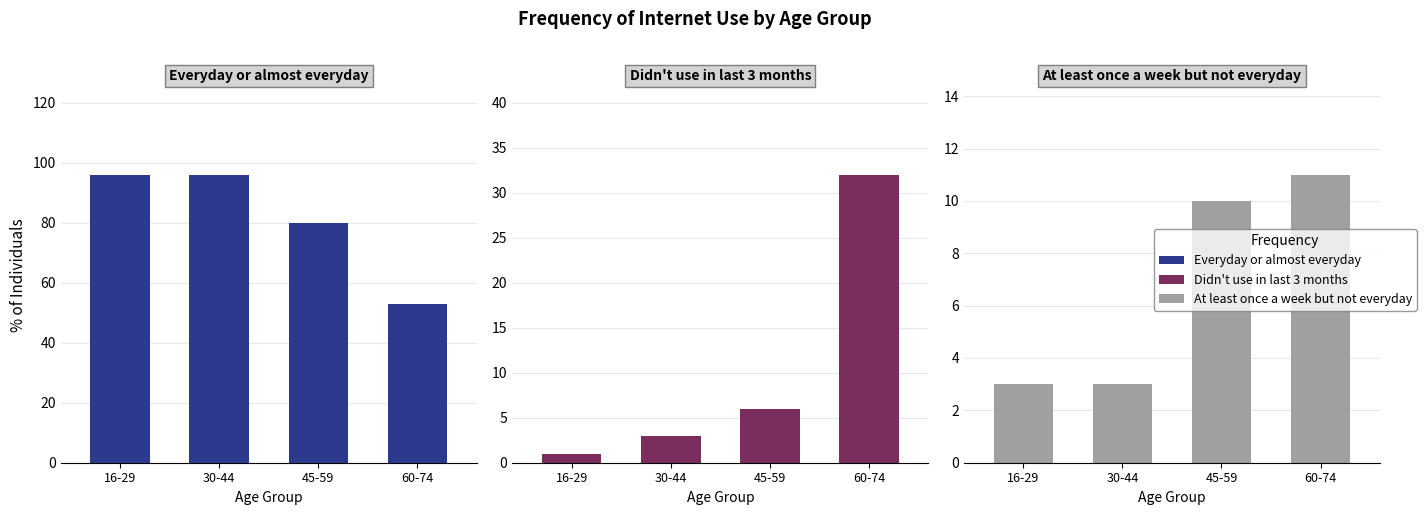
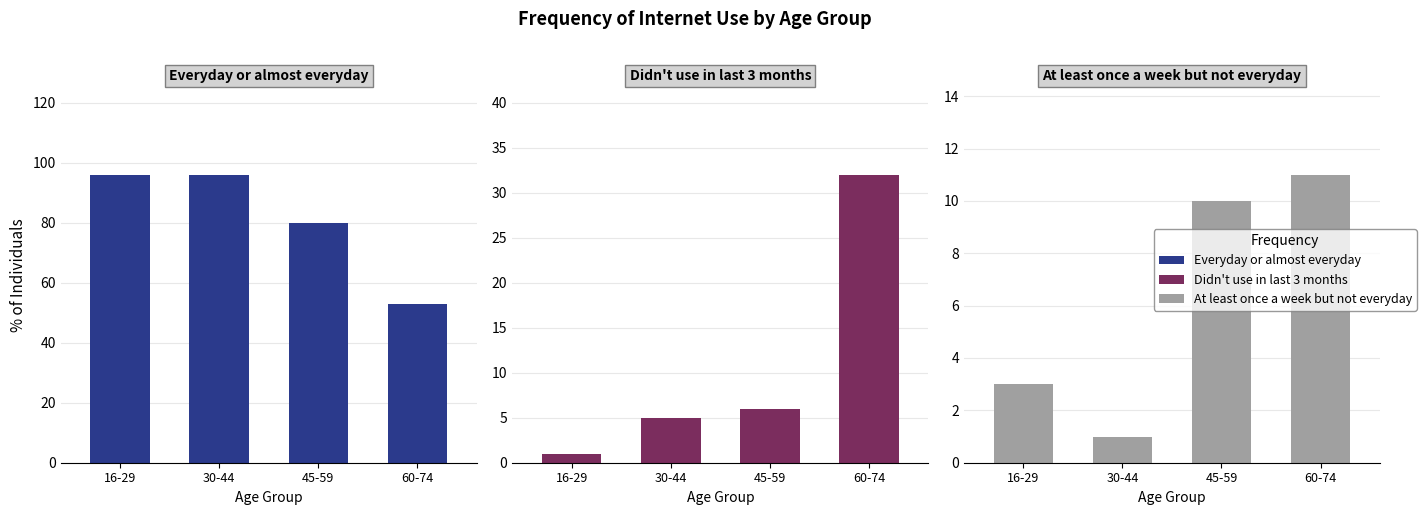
  {
    "Everyday or almost everyday": {
      "16-29": 96,
      "30-44": 96,
      "45-59": 80,
      "60-74": 53
    },
    "Didn't use in last 3 months": {
      "16-29": 1,
-     "30-44": 3,
+     "30-44": 5,
      "45-59": 6,
      "60-74": 32
    },
    "At least once a week but not everyday": {
      "16-29": 3,
-     "30-44": 3,
+     "30-44": 1,
      "45-59": 10,
      "60-74": 11
    }
  }
